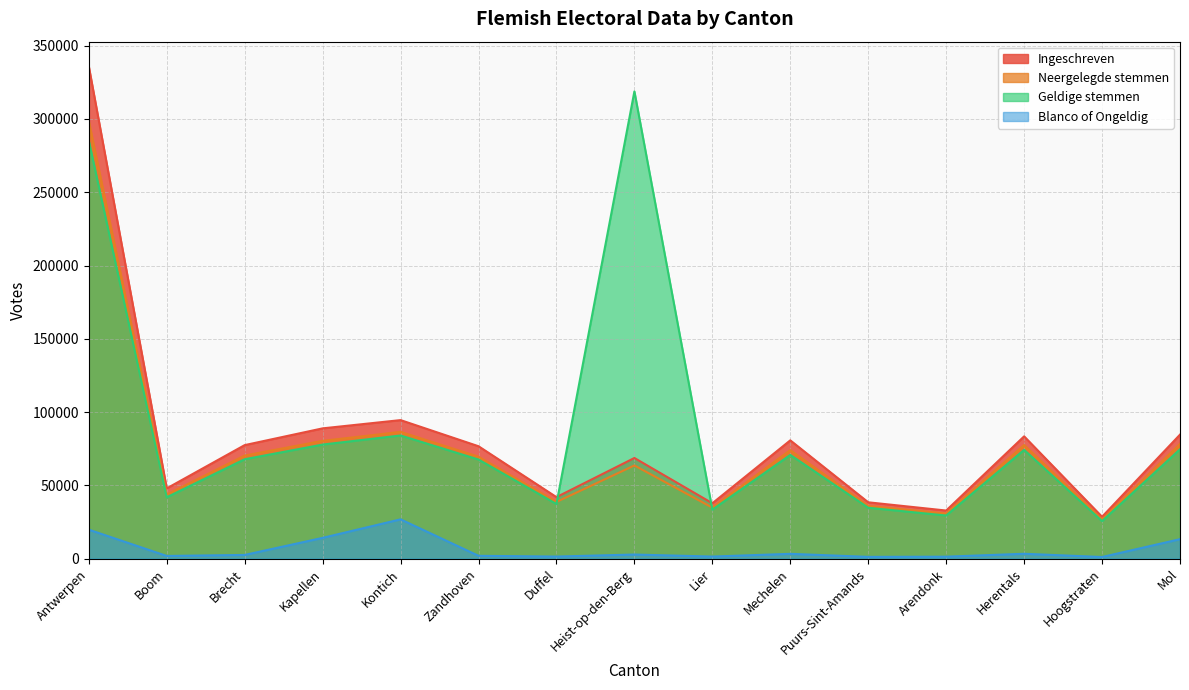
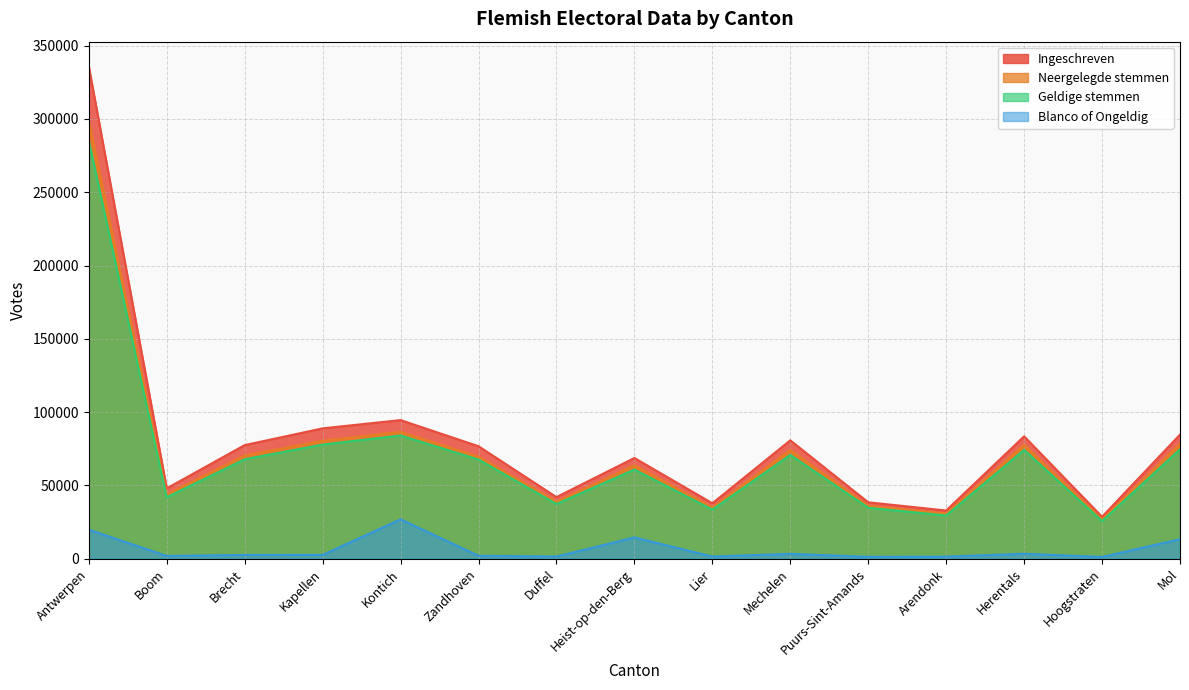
  {
    "Geldige stemmen": {
      "Antwerpen": 285000,
      "Boom": 42000,
      "Brecht": 68000,
      "Kapellen": 78000,
      "Kontich": 84000,
      "Zandhoven": 68000,
-     "Heist-op-den-Berg": 319000,
+     "Heist-op-den-Berg": 61000,
      "Mechelen": 71000,
      "Herentals": 74000,
      "Mol": 75000
    },
    "Blanco of Ongeldig": {
      "Antwerpen": 20000,
      "Boom": 2000,
      "Brecht": 3000,
-     "Kapellen": 14000,
+     "Kapellen": 3000,
      "Kontich": 27000,
      "Zandhoven": 2000,
      "Duffel": 1000,
-     "Heist-op-den-Berg": 3000,
+     "Heist-op-den-Berg": 14000,
      "Lier": 1000,
      "Mechelen": 3000,
      "Puurs-Sint-Amands": 1000,
      "Arendonk": 1000,
      "Herentals": 3000,
      "Hoogstraten": 1000,
      "Mol": 13000
    }
  }
